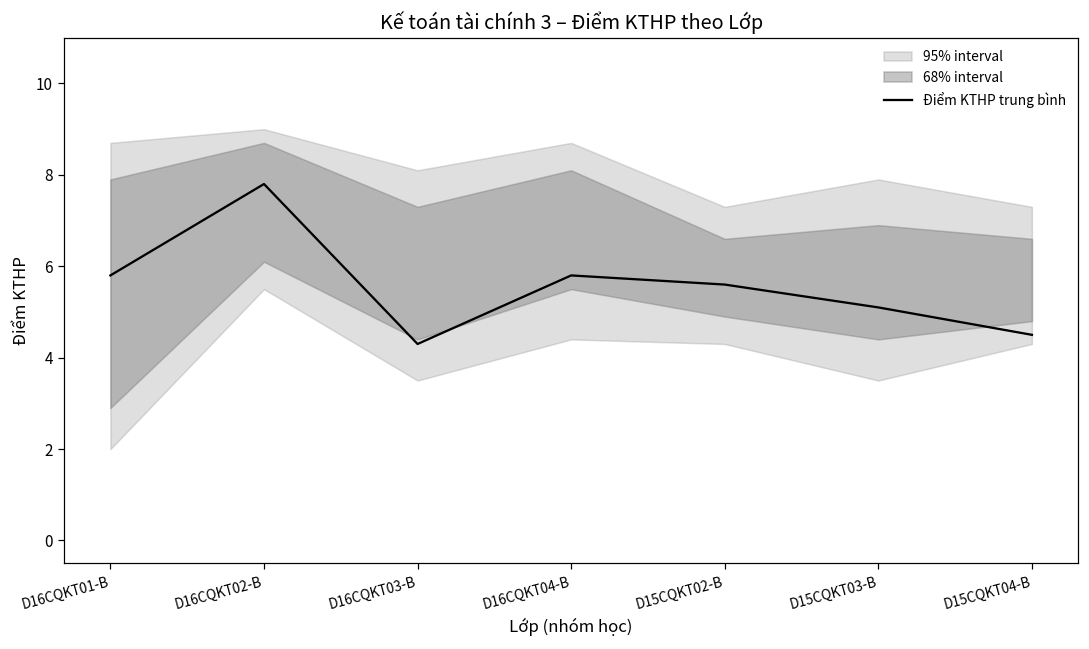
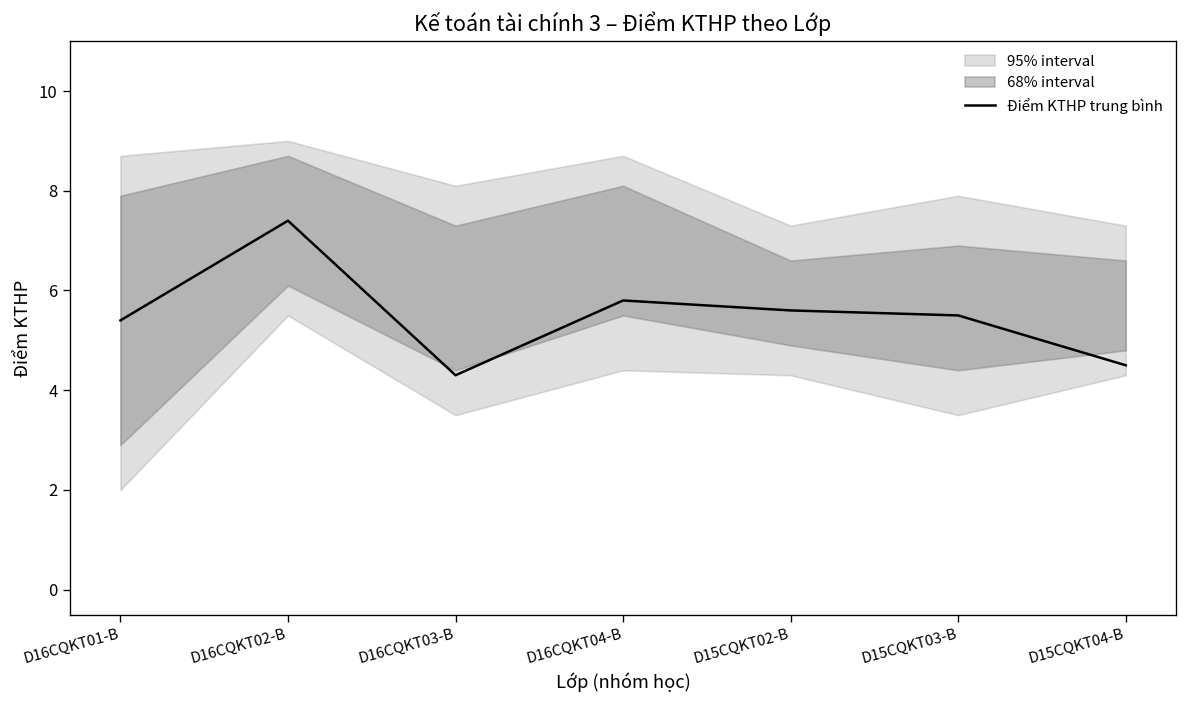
  {
    "Điểm KTHP trung bình": {
-     "D16CQKT01-B": 5.8,
-     "D16CQKT02-B": 7.8,
+     "D16CQKT01-B": 5.4,
+     "D16CQKT02-B": 7.4,
      "D16CQKT03-B": 4.3,
      "D16CQKT04-B": 5.8,
      "D15CQKT02-B": 5.6,
-     "D15CQKT03-B": 5.1,
+     "D15CQKT03-B": 5.5,
      "D15CQKT04-B": 4.5
    }
  }
